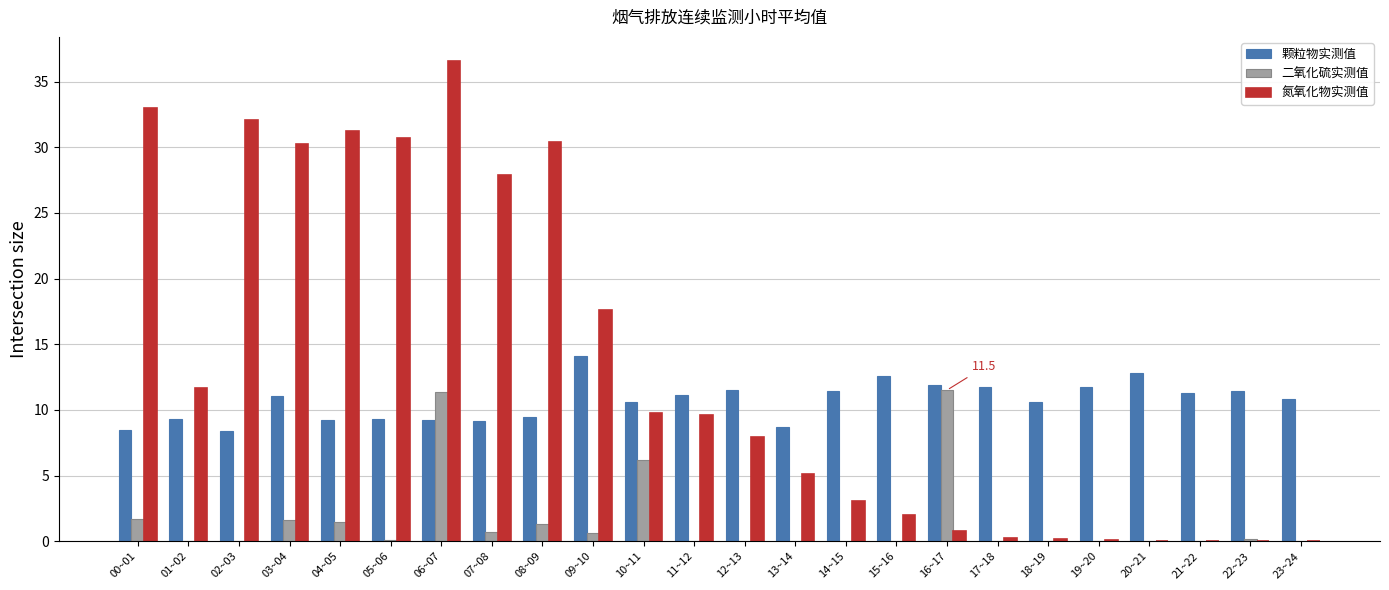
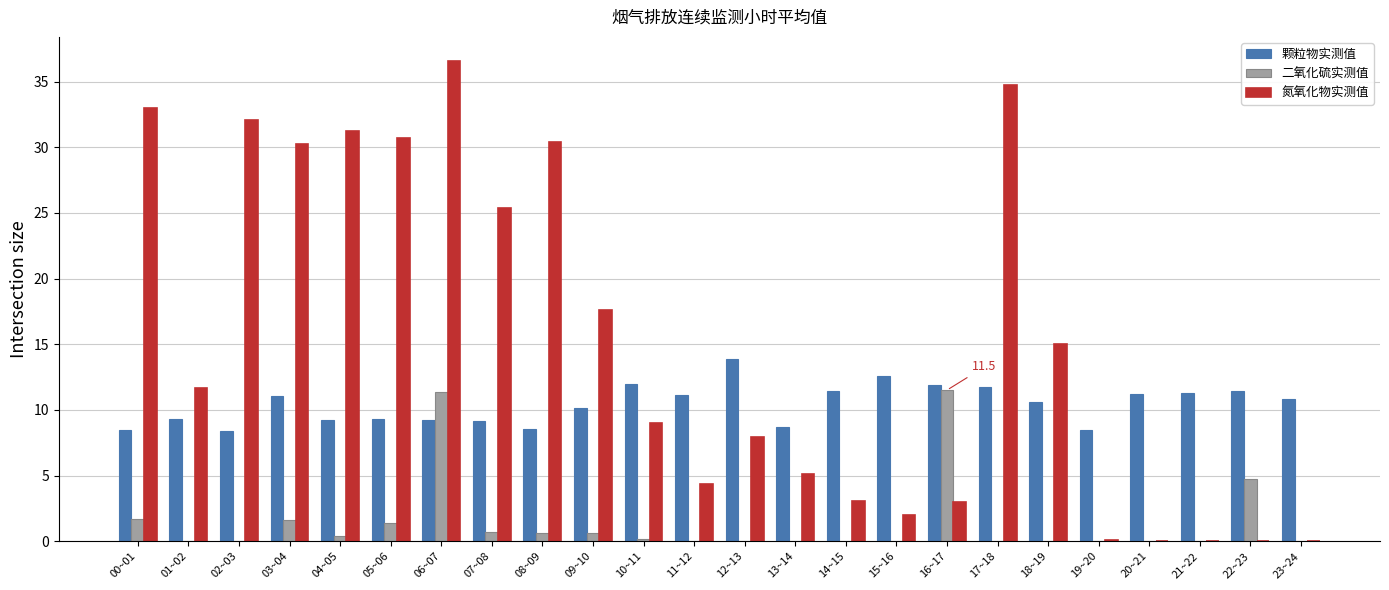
  {
    "颗粒物实测值": {
      "00~01": 8.5,
      "01~02": 9.3,
      "02~03": 8.4,
      "03~04": 11.1,
      "04~05": 9.2,
      "05~06": 9.3,
      "06~07": 9.3,
      "07~08": 9.1,
-     "08~09": 9.4,
-     "09~10": 14.1,
-     "10~11": 10.6,
+     "08~09": 8.5,
+     "09~10": 10.1,
+     "10~11": 11.9,
      "11~12": 11.1,
-     "12~13": 11.5,
+     "12~13": 13.9,
      "13~14": 8.7,
      "14~15": 11.5,
      "15~16": 12.6,
      "16~17": 11.9,
      "18~19": 10.6,
-     "19~20": 11.7,
-     "20~21": 12.8,
+     "19~20": 8.4,
+     "20~21": 11.2,
      "21~22": 11.3,
      "22~23": 11.4,
      "23~24": 10.9
    },
    "二氧化硫实测值": {
      "00~01": 1.7,
      "01~02": 0.0,
      "02~03": 0.0,
      "03~04": 1.6,
-     "04~05": 1.4,
-     "05~06": 0.1,
+     "04~05": 0.4,
+     "05~06": 1.4,
      "06~07": 11.4,
      "07~08": 0.7,
-     "08~09": 1.3,
+     "08~09": 0.6,
      "09~10": 0.7,
-     "10~11": 6.2,
+     "10~11": 0.2,
      "11~12": 0.0,
      "12~13": 0.0,
      "13~14": 0.0,
      "14~15": 0.0,
      "15~16": 0.0,
      "17~18": 0.0,
      "19~20": 0.0,
      "20~21": 0.0,
      "21~22": 0.0,
-     "22~23": 0.2,
+     "22~23": 4.7,
      "23~24": 0.0
    },
    "氮氧化物实测值": {
      "00~01": 33.0,
      "01~02": 11.7,
      "02~03": 32.1,
      "03~04": 30.2,
      "04~05": 31.2,
      "05~06": 30.7,
      "06~07": 36.6,
-     "07~08": 27.9,
+     "07~08": 25.4,
      "08~09": 30.4,
      "09~10": 17.6,
-     "10~11": 9.8,
-     "11~12": 9.6,
+     "10~11": 9.0,
+     "11~12": 4.4,
      "12~13": 7.9,
      "13~14": 5.1,
      "14~15": 3.1,
      "15~16": 2.0,
-     "16~17": 0.8,
-     "17~18": 0.2,
-     "18~19": 0.2,
+     "16~17": 3.0,
+     "17~18": 34.7,
+     "18~19": 15.0,
      "20~21": 0.0,
      "21~22": 0.0,
      "22~23": 0.0,
      "23~24": 0.0
    }
  }
